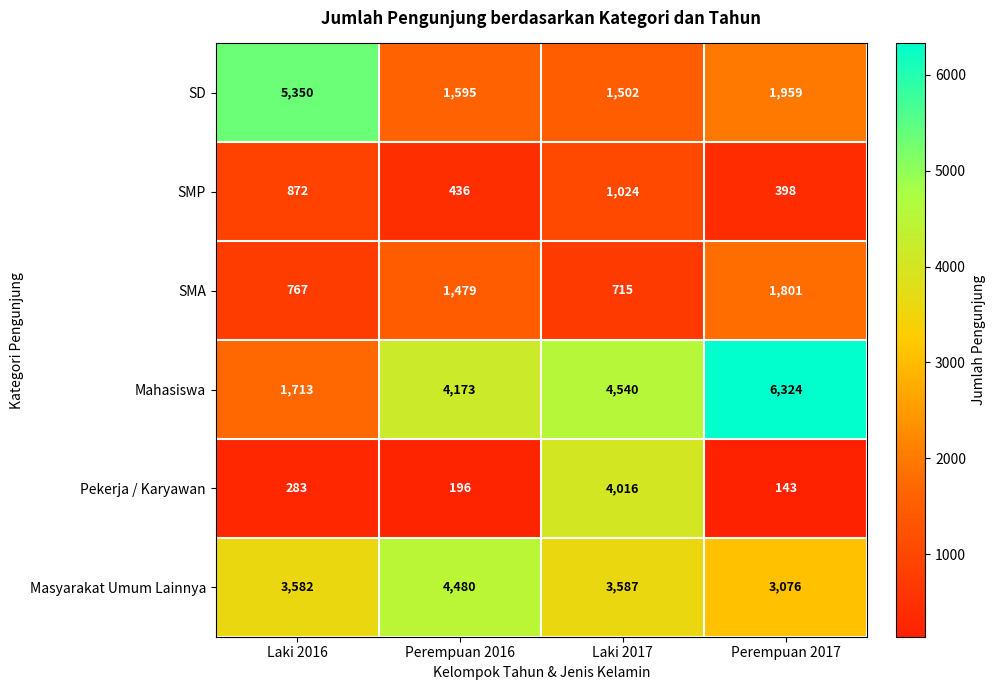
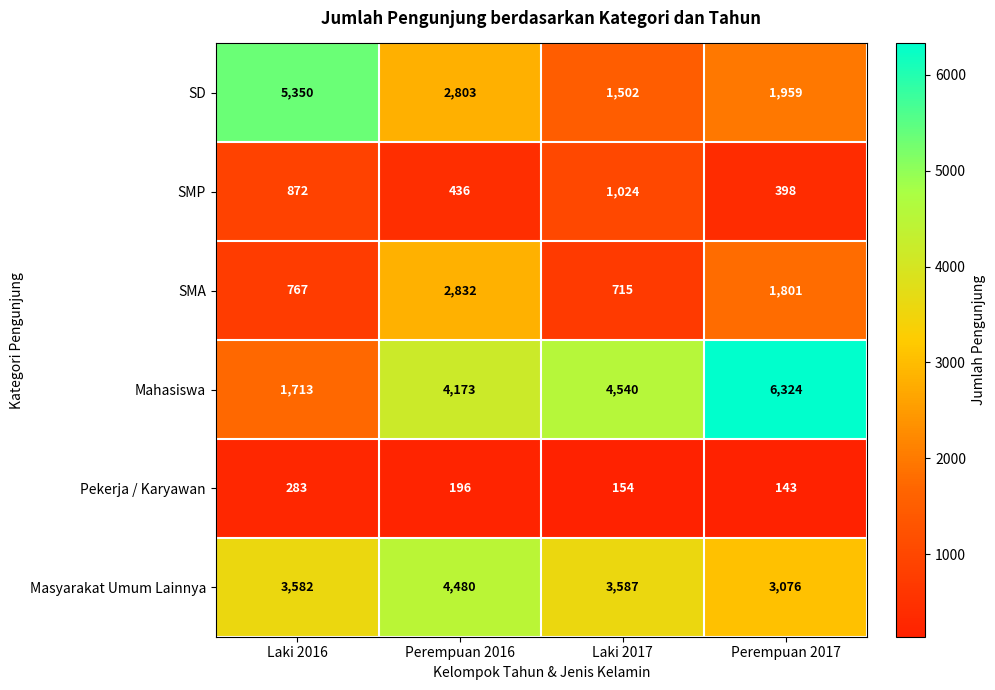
  {
    "SD": {
      "Laki 2016": "5,350",
-     "Perempuan 2016": "1,595",
+     "Perempuan 2016": "2,803",
      "Laki 2017": "1,502",
      "Perempuan 2017": "1,959"
    },
    "SMP": {
      "Laki 2016": "872",
      "Perempuan 2016": "436",
      "Laki 2017": "1,024",
      "Perempuan 2017": "398"
    },
    "SMA": {
      "Laki 2016": "767",
-     "Perempuan 2016": "1,479",
+     "Perempuan 2016": "2,832",
      "Laki 2017": "715",
      "Perempuan 2017": "1,801"
    },
    "Mahasiswa": {
      "Laki 2016": "1,713",
      "Perempuan 2016": "4,173",
      "Laki 2017": "4,540",
      "Perempuan 2017": "6,324"
    },
    "Pekerja / Karyawan": {
      "Laki 2016": "283",
      "Perempuan 2016": "196",
-     "Laki 2017": "4,016",
+     "Laki 2017": "154",
      "Perempuan 2017": "143"
    },
    "Masyarakat Umum Lainnya": {
      "Laki 2016": "3,582",
      "Perempuan 2016": "4,480",
      "Laki 2017": "3,587",
      "Perempuan 2017": "3,076"
    }
  }
